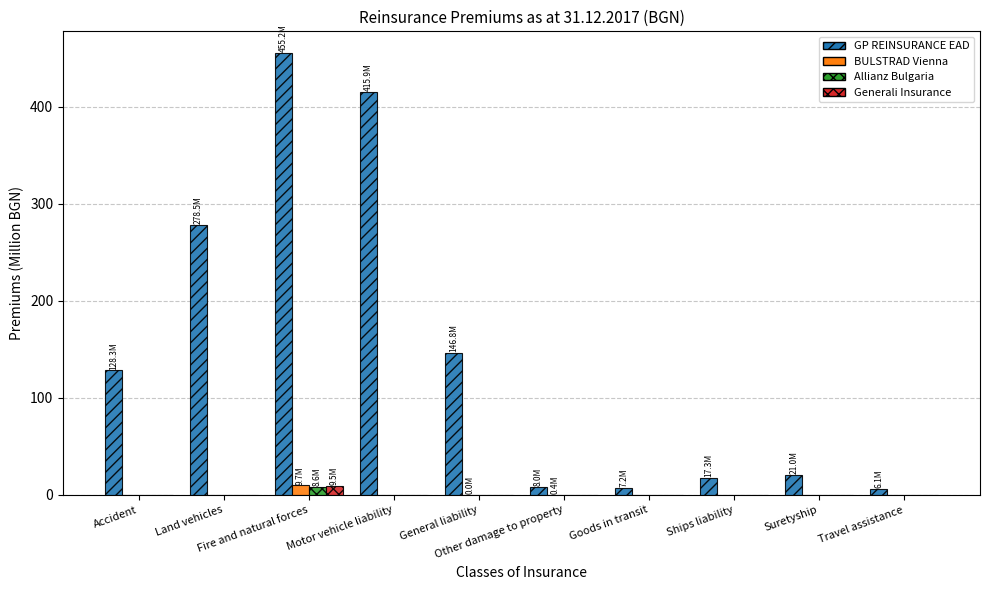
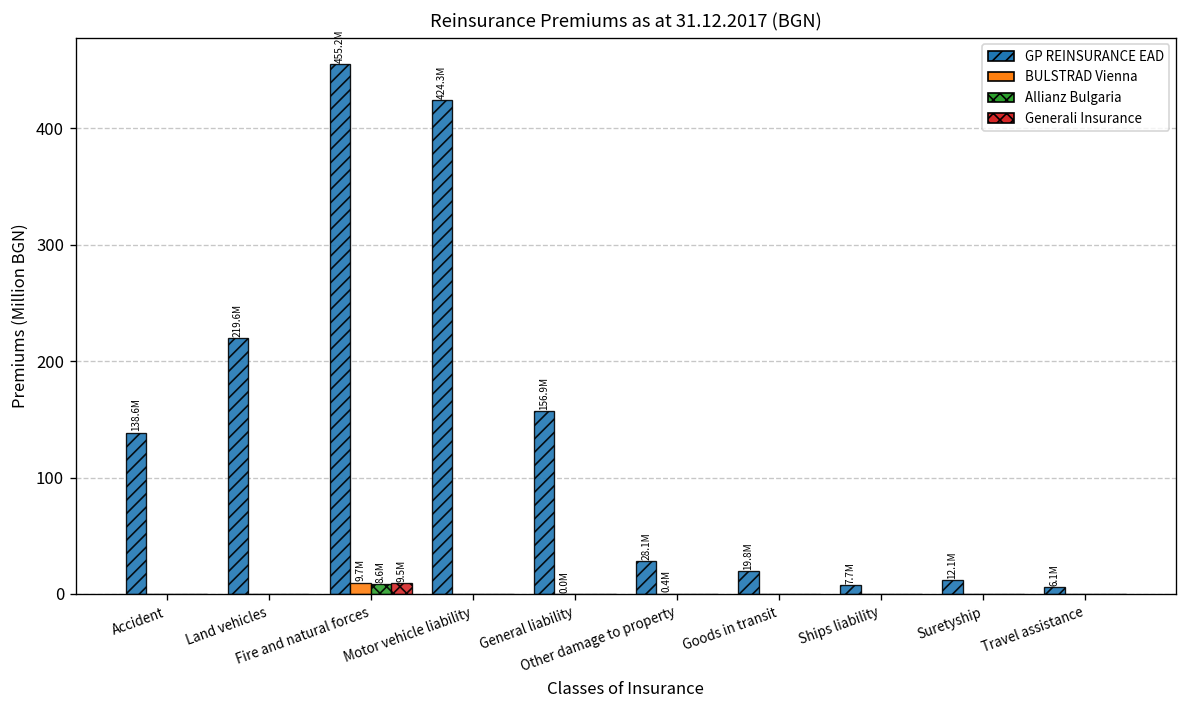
  {
    "GP REINSURANCE EAD": {
-     "Accident": "128.3M",
-     "Land vehicles": "278.5M",
+     "Accident": "138.6M",
+     "Land vehicles": "219.6M",
      "Fire and natural forces": "455.2M",
-     "Motor vehicle liability": "415.9M",
-     "General liability": "146.8M",
-     "Other damage to property": "8.0M",
-     "Goods in transit": "7.2M",
-     "Ships liability": "17.3M",
-     "Suretyship": "21.0M",
+     "Motor vehicle liability": "424.3M",
+     "General liability": "156.9M",
+     "Other damage to property": "28.1M",
+     "Goods in transit": "19.8M",
+     "Ships liability": "7.7M",
+     "Suretyship": "12.1M",
      "Travel assistance": "6.1M"
    },
    "BULSTRAD Vienna": {
      "Fire and natural forces": "9.7M",
      "General liability": "0.0M",
      "Other damage to property": "0.4M"
    },
    "Allianz Bulgaria": {
      "Fire and natural forces": "8.6M"
    },
    "Generali Insurance": {
      "Fire and natural forces": "9.5M"
    }
  }
